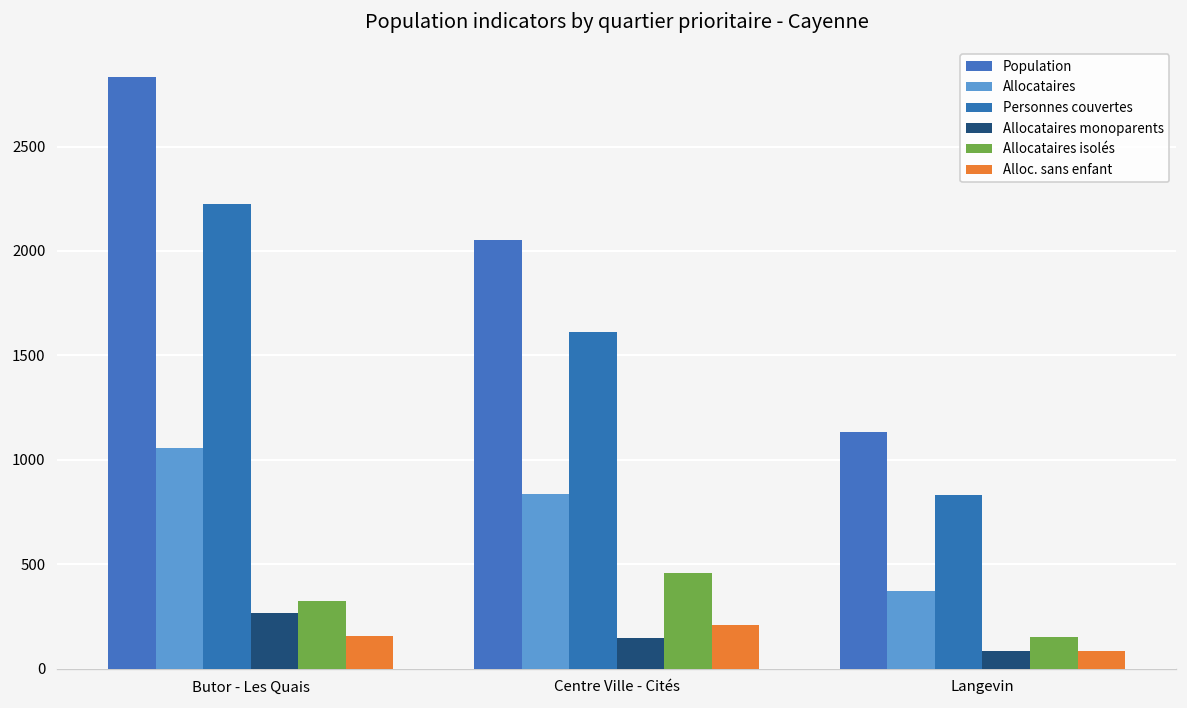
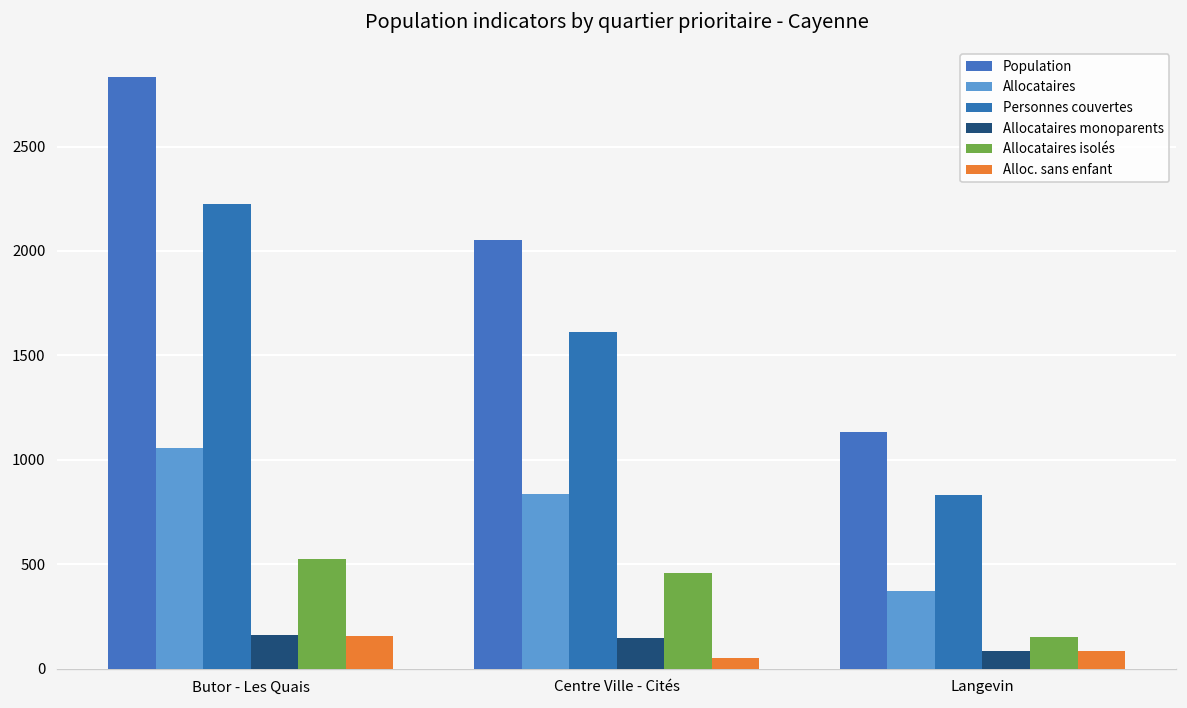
  {
    "Allocataires monoparents": {
-     "Butor - Les Quais": 270,
+     "Butor - Les Quais": 160,
      "Centre Ville - Cités": 150,
      "Langevin": 90
    },
    "Allocataires isolés": {
-     "Butor - Les Quais": 320,
+     "Butor - Les Quais": 520,
      "Centre Ville - Cités": 460,
      "Langevin": 150
    },
    "Alloc. sans enfant": {
      "Butor - Les Quais": 160,
-     "Centre Ville - Cités": 210,
+     "Centre Ville - Cités": 50,
      "Langevin": 80
    }
  }
